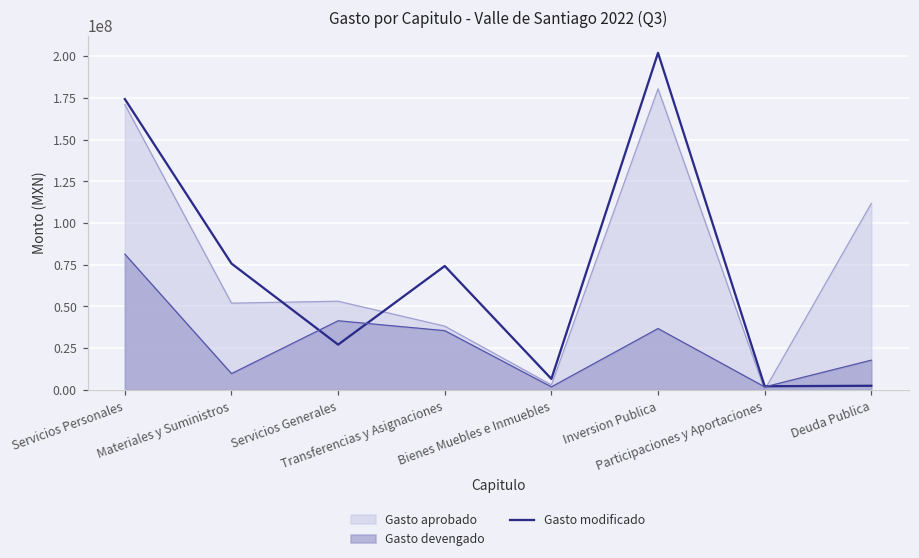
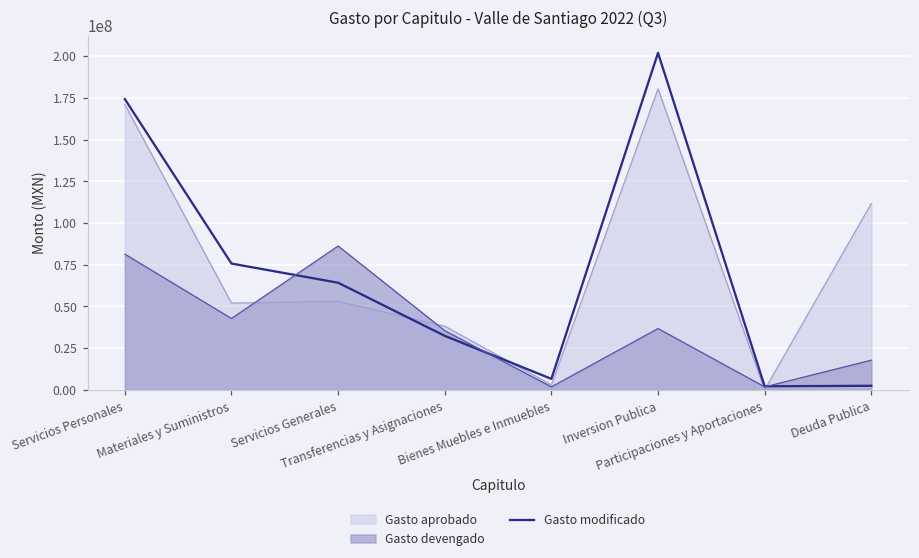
  {
    "Gasto aprobado": {
      "Servicios Personales": 171000000,
      "Materiales y Suministros": 52000000,
      "Servicios Generales": 53000000,
      "Transferencias y Asignaciones": 38000000,
      "Inversion Publica": 181000000,
      "Participaciones y Aportaciones": 0,
      "Deuda Publica": 112000000
    },
    "Gasto modificado": {
      "Servicios Personales": 174000000,
      "Materiales y Suministros": 76000000,
-     "Servicios Generales": 27000000,
-     "Transferencias y Asignaciones": 74000000,
+     "Servicios Generales": 64000000,
+     "Transferencias y Asignaciones": 32000000,
      "Bienes Muebles e Inmuebles": 7000000,
      "Inversion Publica": 202000000,
      "Deuda Publica": 2000000
    },
    "Gasto devengado": {
      "Servicios Personales": 81000000,
-     "Materiales y Suministros": 10000000,
-     "Servicios Generales": 41000000,
+     "Materiales y Suministros": 43000000,
+     "Servicios Generales": 86000000,
      "Transferencias y Asignaciones": 35000000,
      "Inversion Publica": 37000000,
      "Deuda Publica": 18000000
    }
  }
